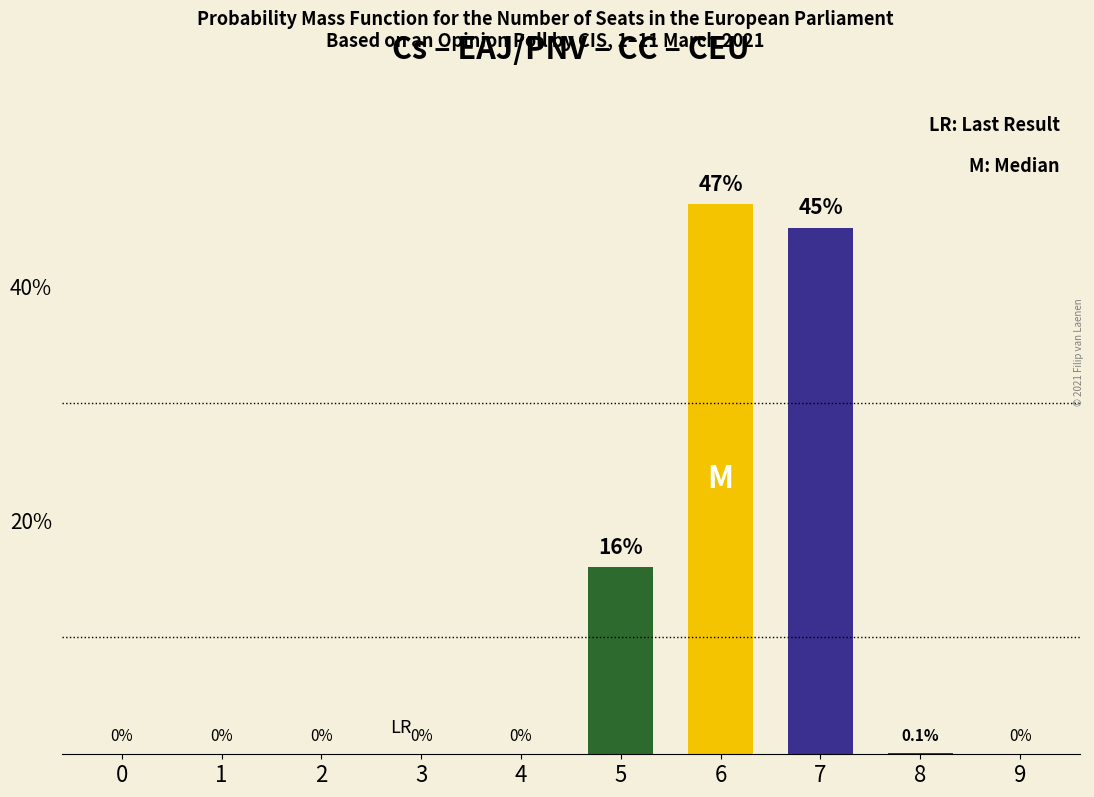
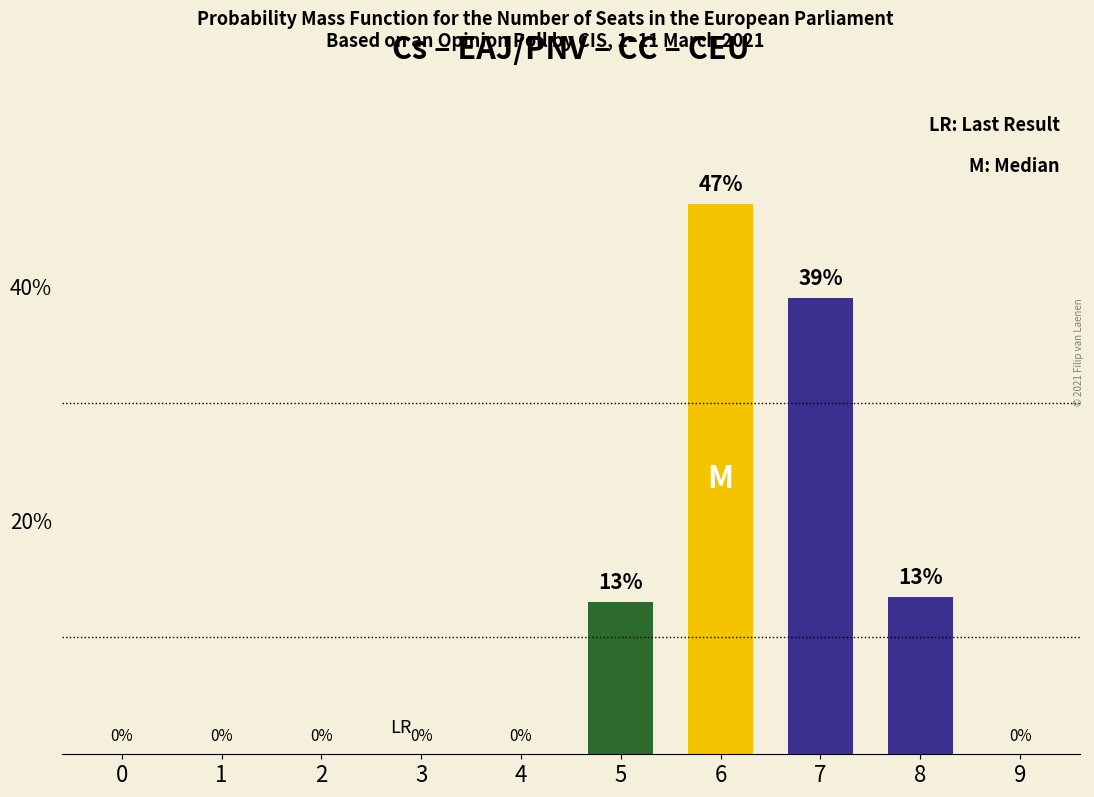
  {
    "0": "0%",
    "1": "0%",
    "2": "0%",
    "3": "0%",
    "4": "0%",
-   "5": "16%",
+   "5": "13%",
    "6": "47%",
-   "7": "45%",
-   "8": "0.1%",
+   "7": "39%",
+   "8": "13%",
    "9": "0%"
  }
